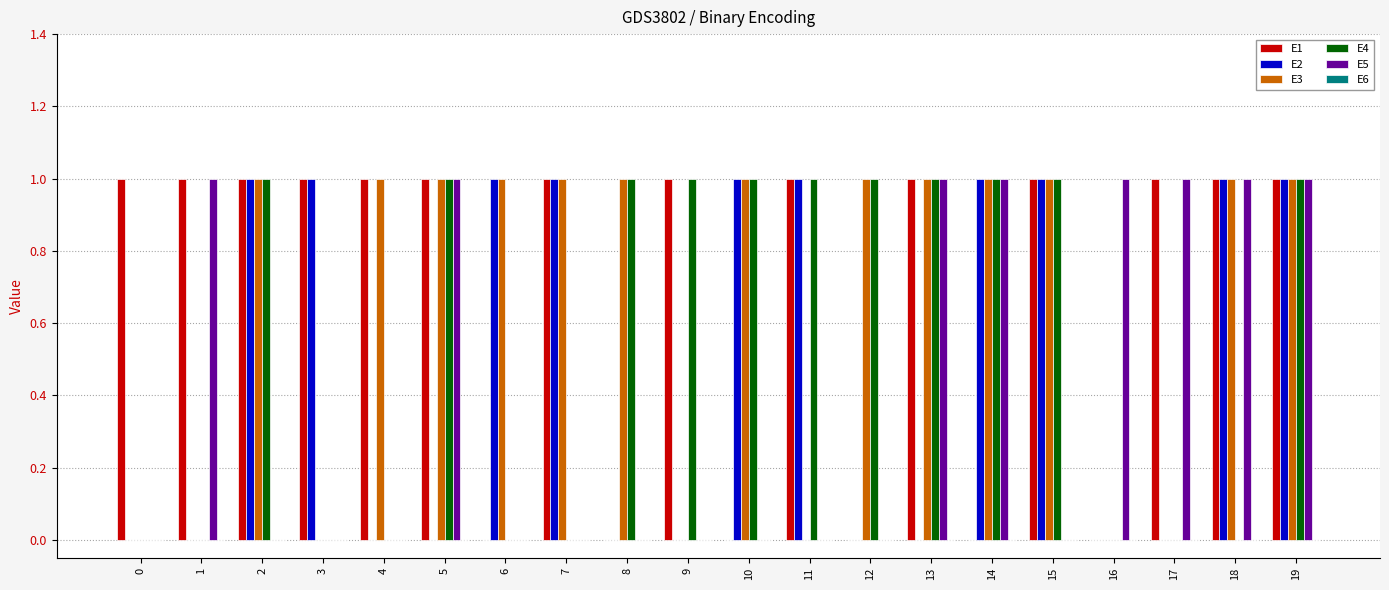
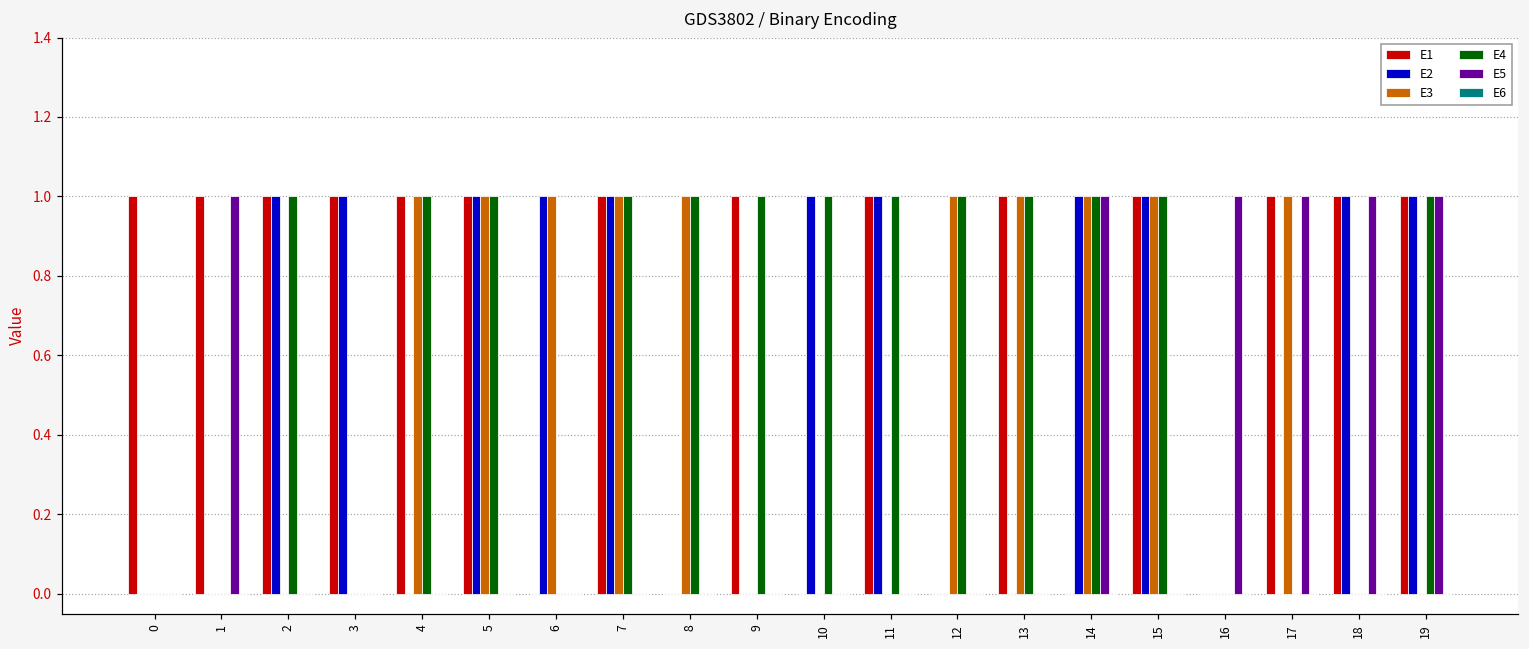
  {
    "E1": {
      "0": 1,
      "1": 1,
      "2": 1,
      "3": 1,
      "4": 1,
      "5": 1,
      "6": 0,
      "7": 1,
      "8": 0,
      "9": 1,
      "10": 0,
      "11": 1,
      "12": 0,
      "13": 1,
      "14": 0,
      "15": 1,
      "16": 0,
      "17": 1,
      "18": 1,
      "19": 1
    },
    "E2": {
      "0": 0,
      "1": 0,
      "2": 1,
      "3": 1,
      "4": 0,
-     "5": 0,
+     "5": 1,
      "6": 1,
      "7": 1,
      "8": 0,
      "9": 0,
      "10": 1,
      "11": 1,
      "12": 0,
      "13": 0,
      "14": 1,
      "15": 1,
      "16": 0,
      "17": 0,
      "18": 1,
      "19": 1
    },
    "E3": {
      "0": 0,
      "1": 0,
-     "2": 1,
+     "2": 0,
      "3": 0,
      "4": 1,
      "5": 1,
      "6": 1,
      "7": 1,
      "8": 1,
      "9": 0,
-     "10": 1,
+     "10": 0,
      "11": 0,
      "12": 1,
      "13": 1,
      "14": 1,
      "15": 1,
      "16": 0,
-     "17": 0,
-     "18": 1,
-     "19": 1
+     "17": 1,
+     "18": 0,
+     "19": 0
    },
    "E4": {
      "0": 0,
      "1": 0,
      "2": 1,
      "3": 0,
-     "4": 0,
+     "4": 1,
      "5": 1,
      "6": 0,
-     "7": 0,
+     "7": 1,
      "8": 1,
      "9": 1,
      "10": 1,
      "11": 1,
      "12": 1,
      "13": 1,
      "14": 1,
      "15": 1,
      "16": 0,
      "17": 0,
      "18": 0,
      "19": 1
    },
    "E5": {
      "0": 0,
      "1": 1,
      "2": 0,
      "3": 0,
      "4": 0,
-     "5": 1,
+     "5": 0,
      "6": 0,
      "7": 0,
      "8": 0,
      "9": 0,
      "10": 0,
      "11": 0,
      "12": 0,
-     "13": 1,
+     "13": 0,
      "14": 1,
      "15": 0,
      "16": 1,
      "17": 1,
      "18": 1,
      "19": 1
    },
    "E6": {
      "0": 0,
      "1": 0,
      "2": 0,
      "3": 0,
      "4": 0,
      "5": 0,
      "6": 0,
      "7": 0,
      "8": 0,
      "9": 0,
      "10": 0,
      "11": 0,
      "12": 0,
      "13": 0,
      "14": 0,
      "15": 0,
      "16": 0,
      "17": 0,
      "18": 0,
      "19": 0
    }
  }
